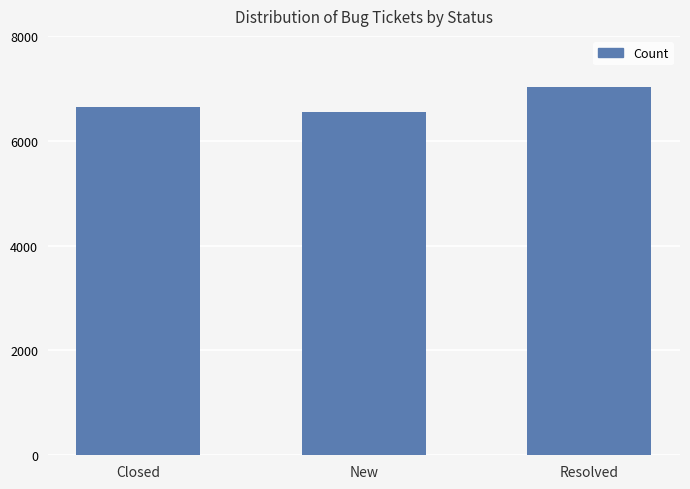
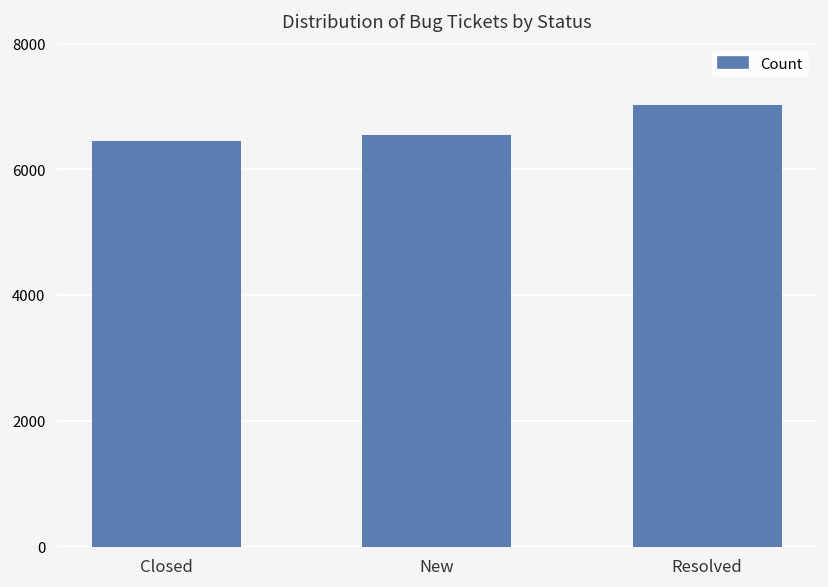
  {
-   "Closed": 6600,
+   "Closed": 6400,
    "New": 6500,
    "Resolved": 7000
  }
